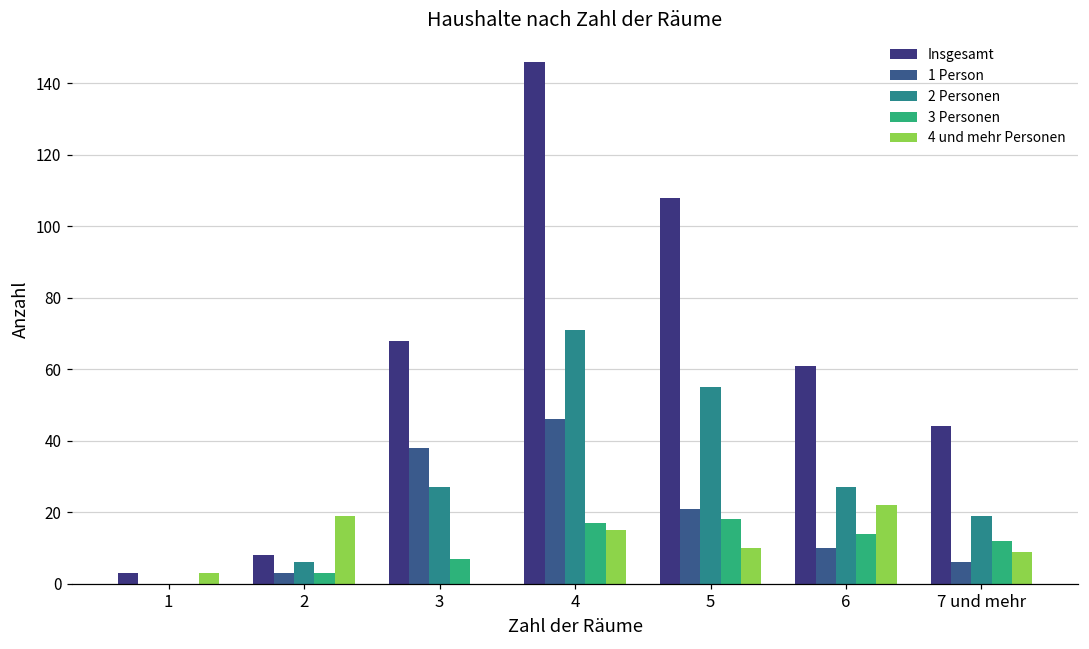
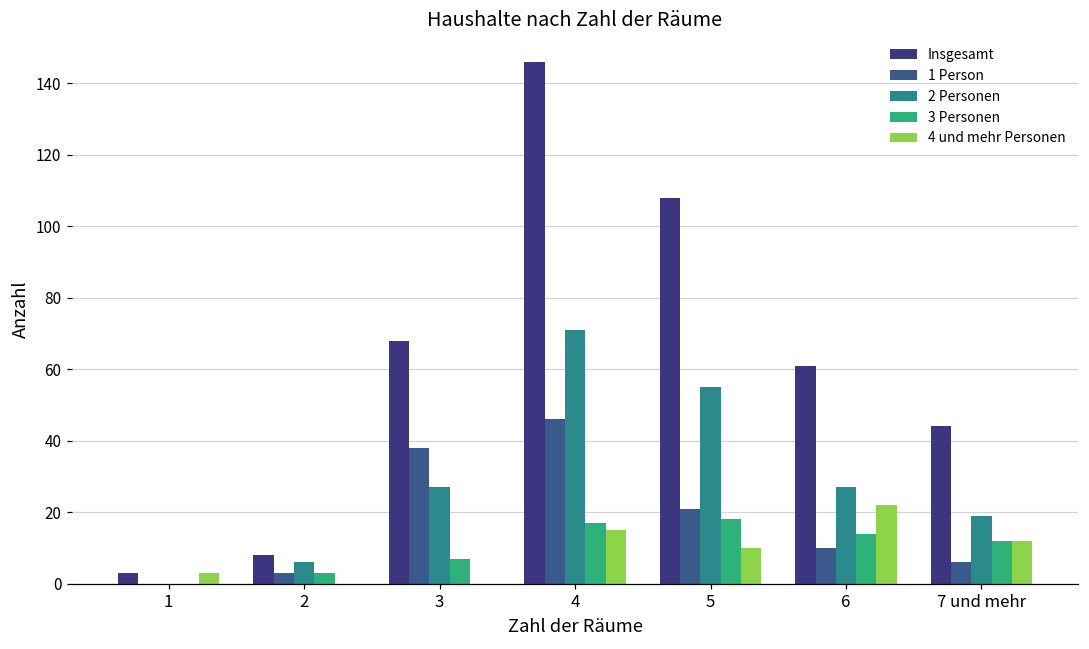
  {
    "4 und mehr Personen": {
      "1": 3,
-     "2": 19,
+     "2": 0,
      "3": 0,
      "4": 15,
      "5": 10,
      "6": 22,
-     "7 und mehr": 9
+     "7 und mehr": 12
    }
  }
